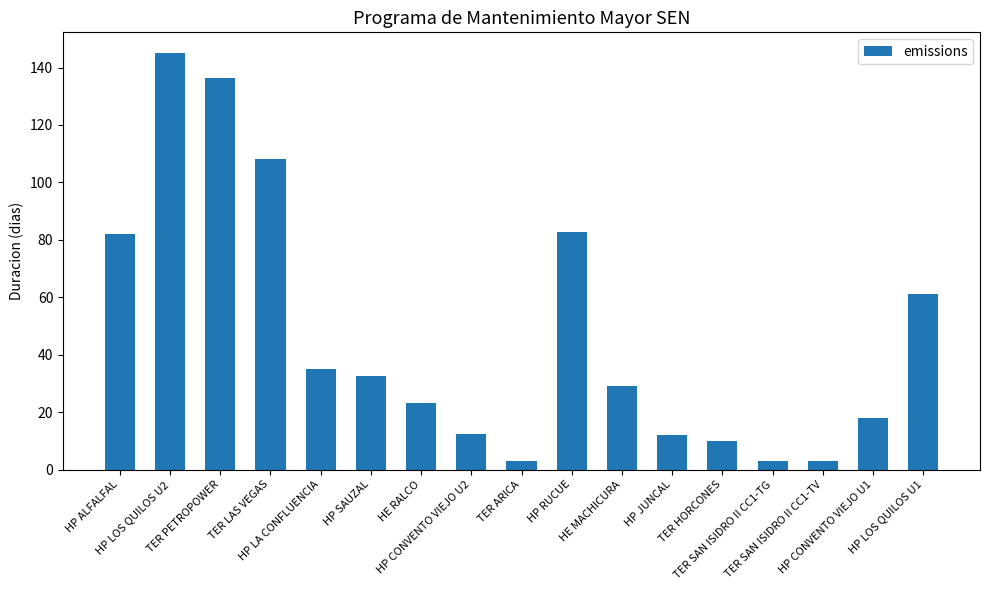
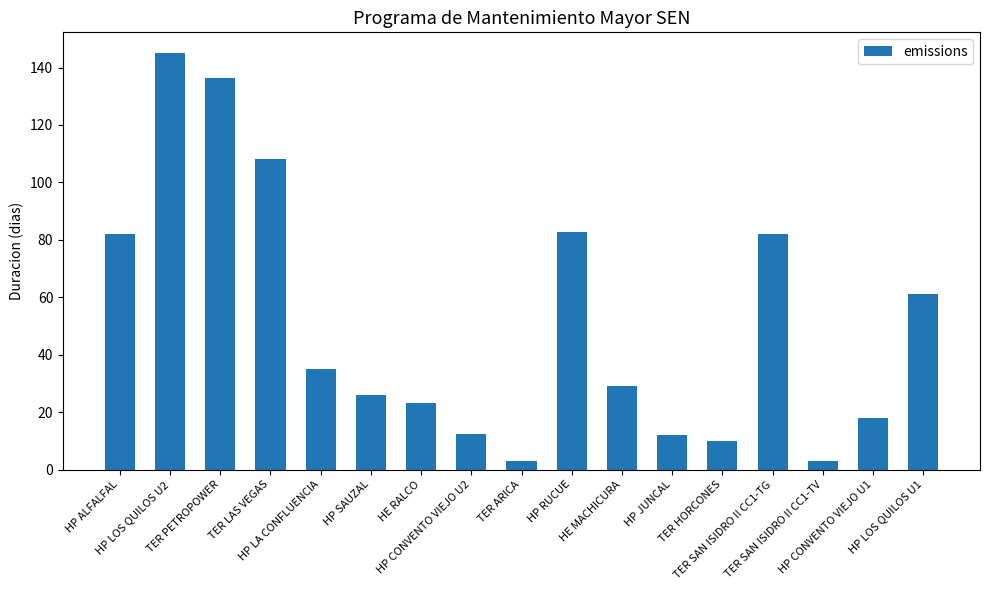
  {
    "HP ALFALFAL": 82,
    "HP LOS QUILOS U2": 145,
    "TER PETROPOWER": 136,
    "TER LAS VEGAS": 108,
    "HP LA CONFLUENCIA": 35,
-   "HP SAUZAL": 32,
+   "HP SAUZAL": 26,
    "HE RALCO": 23,
    "HP CONVENTO VIEJO U2": 12,
    "TER ARICA": 3,
    "HP RUCUE": 83,
    "HE MACHICURA": 29,
    "HP JUNCAL": 12,
    "TER HORCONES": 10,
-   "TER SAN ISIDRO II CC1-TG": 3,
+   "TER SAN ISIDRO II CC1-TG": 82,
    "TER SAN ISIDRO II CC1-TV": 3,
    "HP CONVENTO VIEJO U1": 18,
    "HP LOS QUILOS U1": 61
  }
